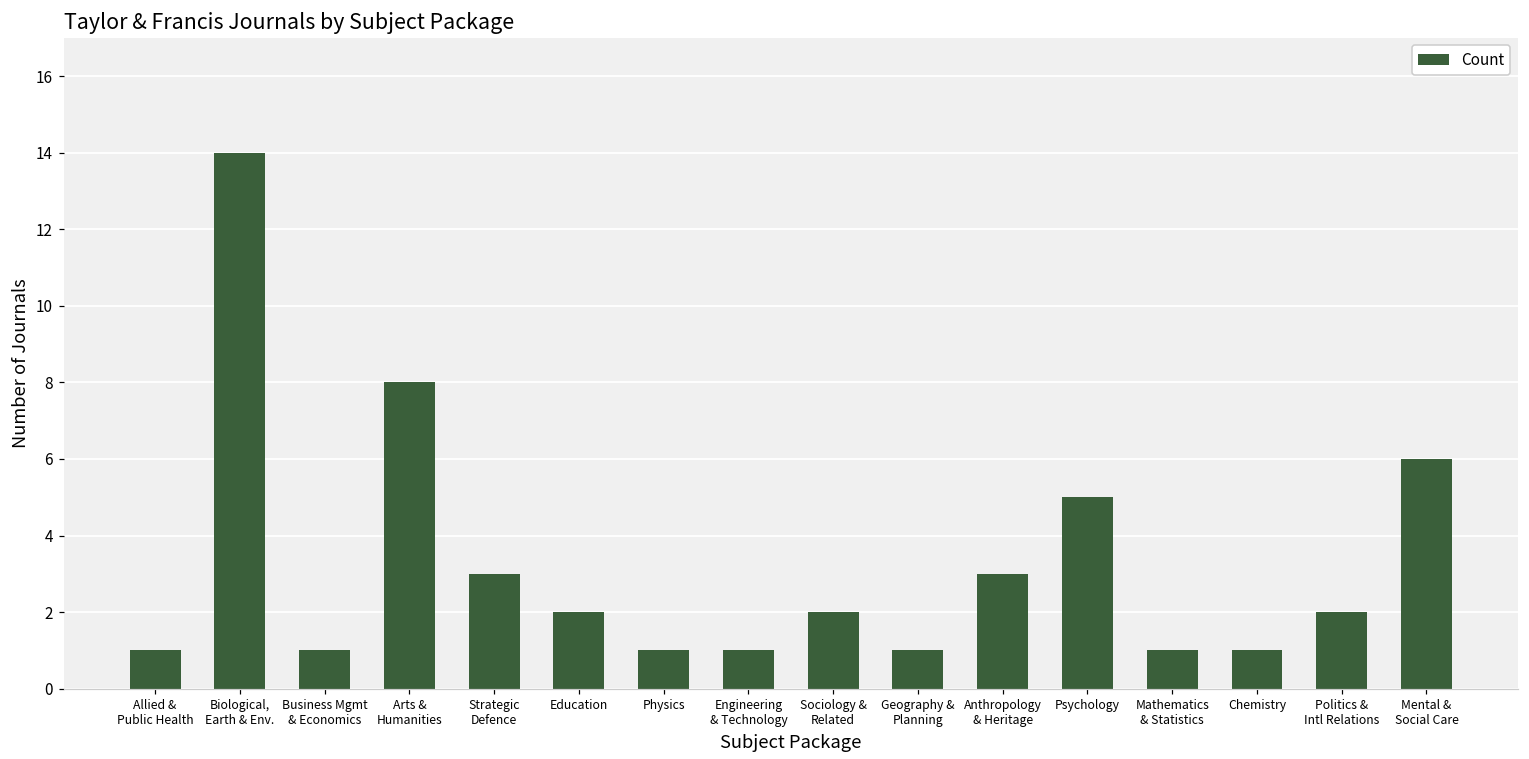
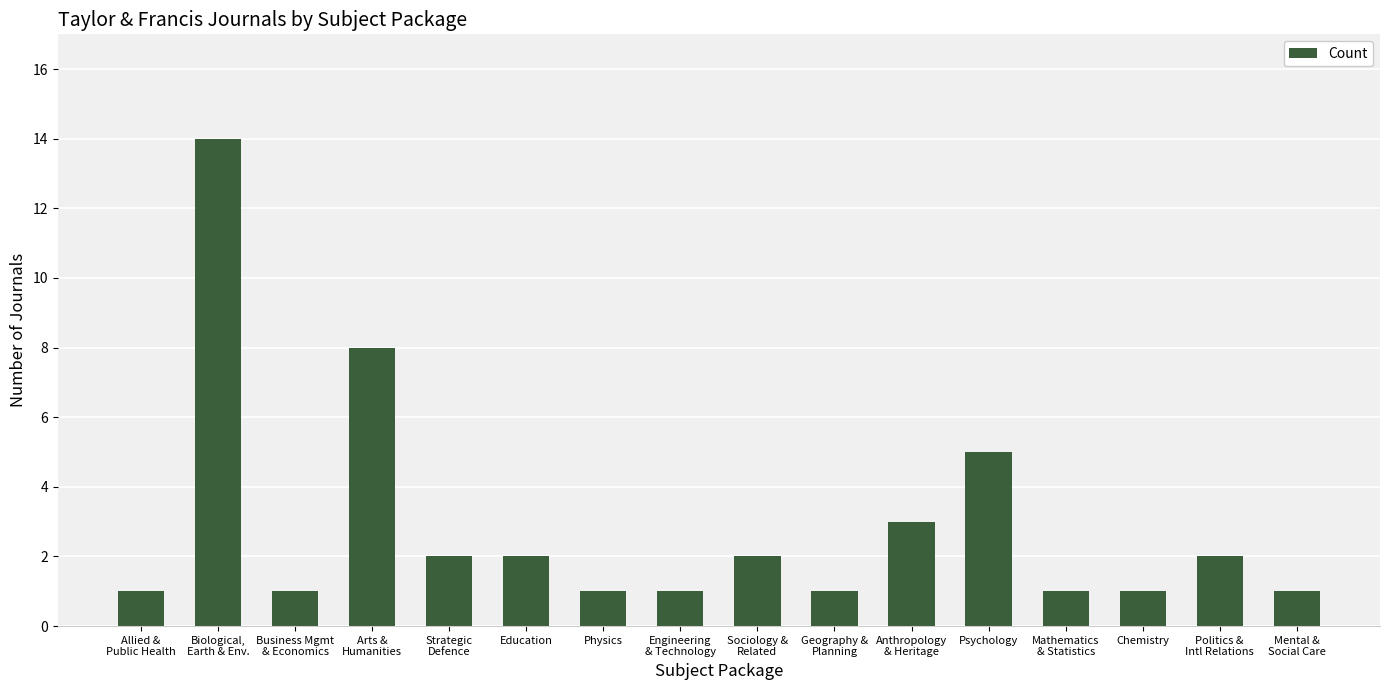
  {
    "Allied & Public Health": 1,
    "Biological, Earth & Env.": 14,
    "Business Mgmt & Economics": 1,
    "Arts & Humanities": 8,
-   "Strategic Defence": 3,
+   "Strategic Defence": 2,
    "Education": 2,
    "Physics": 1,
    "Engineering & Technology": 1,
    "Sociology & Related": 2,
    "Geography & Planning": 1,
    "Anthropology & Heritage": 3,
    "Psychology": 5,
    "Mathematics & Statistics": 1,
    "Chemistry": 1,
    "Politics & Intl Relations": 2,
-   "Mental & Social Care": 6
+   "Mental & Social Care": 1
  }
